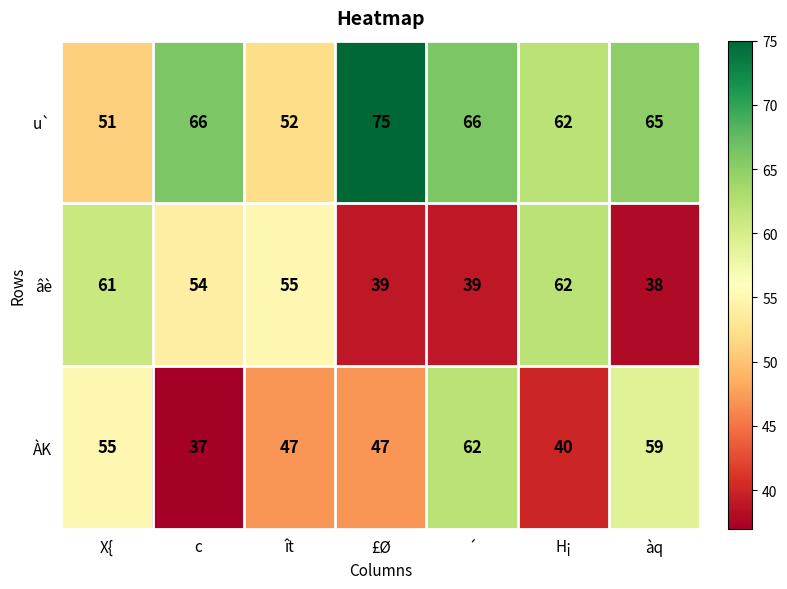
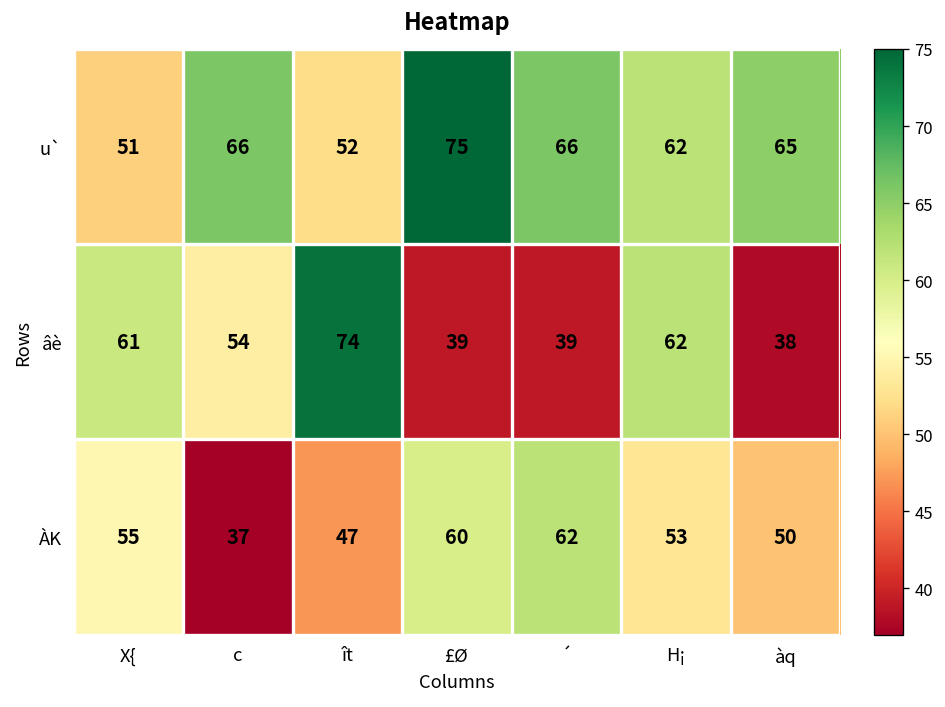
  {
    "u`": {
      "X{": 51,
      "c": 66,
      "ît": 52,
      "£Ø": 75,
      "´": 66,
      "H¡": 62,
      "àq": 65
    },
    "âè": {
      "X{": 61,
      "c": 54,
-     "ît": 55,
+     "ît": 74,
      "£Ø": 39,
      "´": 39,
      "H¡": 62,
      "àq": 38
    },
    "ÀK": {
      "X{": 55,
      "c": 37,
      "ît": 47,
-     "£Ø": 47,
+     "£Ø": 60,
      "´": 62,
-     "H¡": 40,
-     "àq": 59
+     "H¡": 53,
+     "àq": 50
    }
  }
